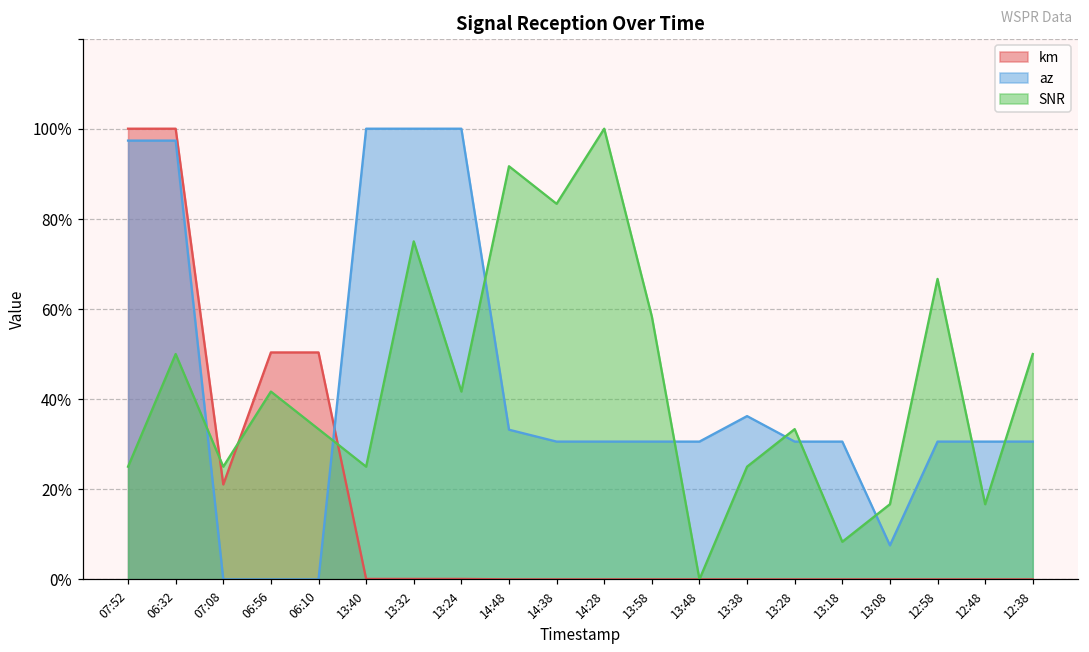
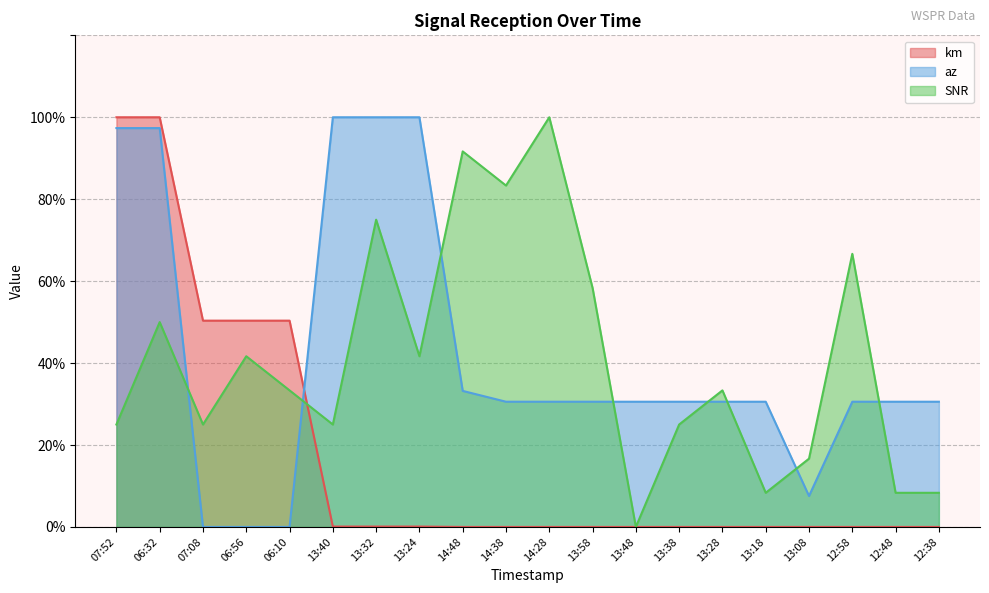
  {
    "km": {
      "07:52": "100%",
      "06:32": "100%",
-     "07:08": "21%",
+     "07:08": "50%",
      "06:56": "50%",
      "06:10": "50%",
      "13:40": "0%",
      "13:32": "0%",
      "13:24": "0%",
      "14:48": "0%",
      "14:38": "0%",
      "14:28": "0%",
      "13:58": "0%",
      "13:38": "0%",
      "13:28": "0%",
      "13:18": "0%",
      "13:08": "0%",
      "12:58": "0%",
      "12:48": "0%",
      "12:38": "0%"
    },
    "az": {
      "07:52": "97%",
      "06:32": "97%",
      "07:08": "0%",
      "06:56": "0%",
      "06:10": "0%",
      "13:40": "100%",
      "13:32": "100%",
      "13:24": "100%",
      "14:48": "33%",
      "14:38": "31%",
      "14:28": "31%",
      "13:58": "31%",
      "13:48": "31%",
-     "13:38": "36%",
+     "13:38": "31%",
      "13:28": "31%",
      "13:18": "31%",
      "13:08": "8%",
      "12:58": "31%",
      "12:48": "31%",
      "12:38": "31%"
    },
    "SNR": {
      "07:52": "25%",
      "06:32": "50%",
      "07:08": "25%",
      "06:56": "42%",
      "06:10": "33%",
      "13:40": "25%",
      "13:32": "75%",
      "13:24": "42%",
      "14:48": "92%",
      "14:38": "83%",
      "14:28": "100%",
      "13:58": "58%",
      "13:38": "25%",
      "13:28": "33%",
      "13:18": "8%",
      "13:08": "17%",
      "12:58": "67%",
-     "12:48": "17%",
-     "12:38": "50%"
+     "12:48": "8%",
+     "12:38": "8%"
    }
  }
